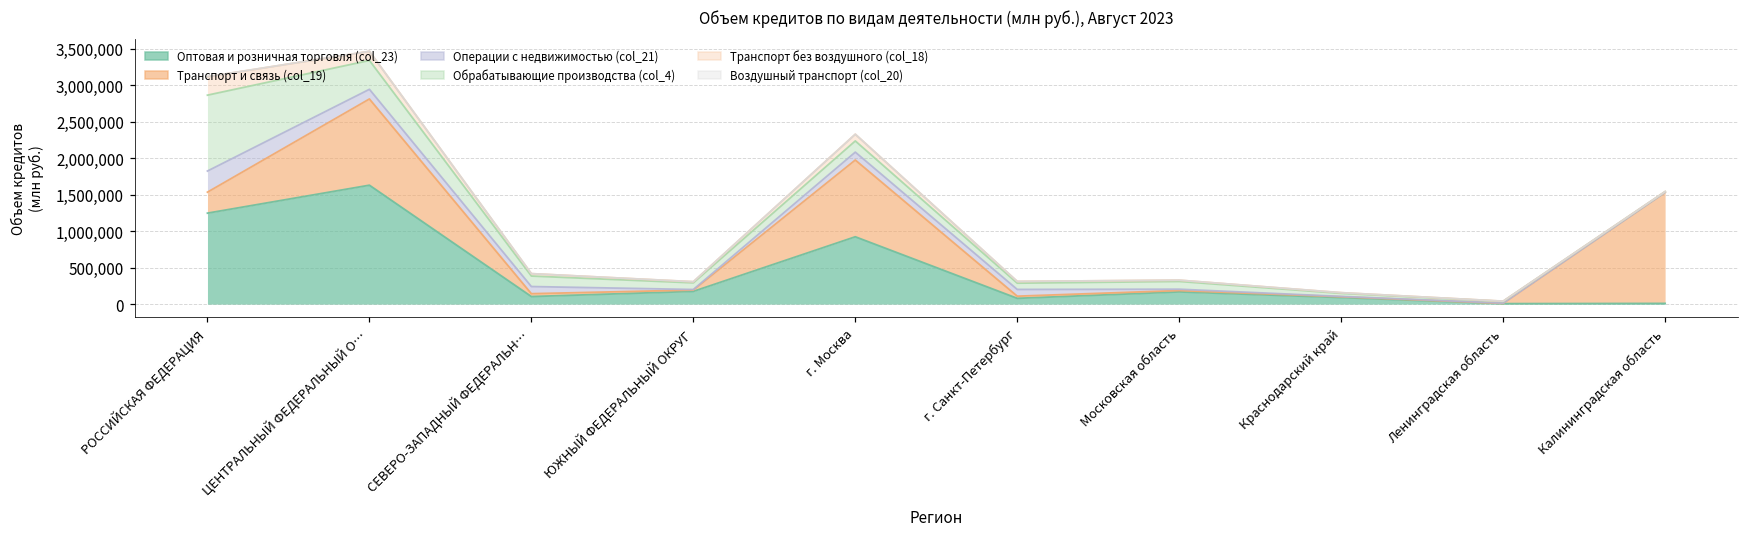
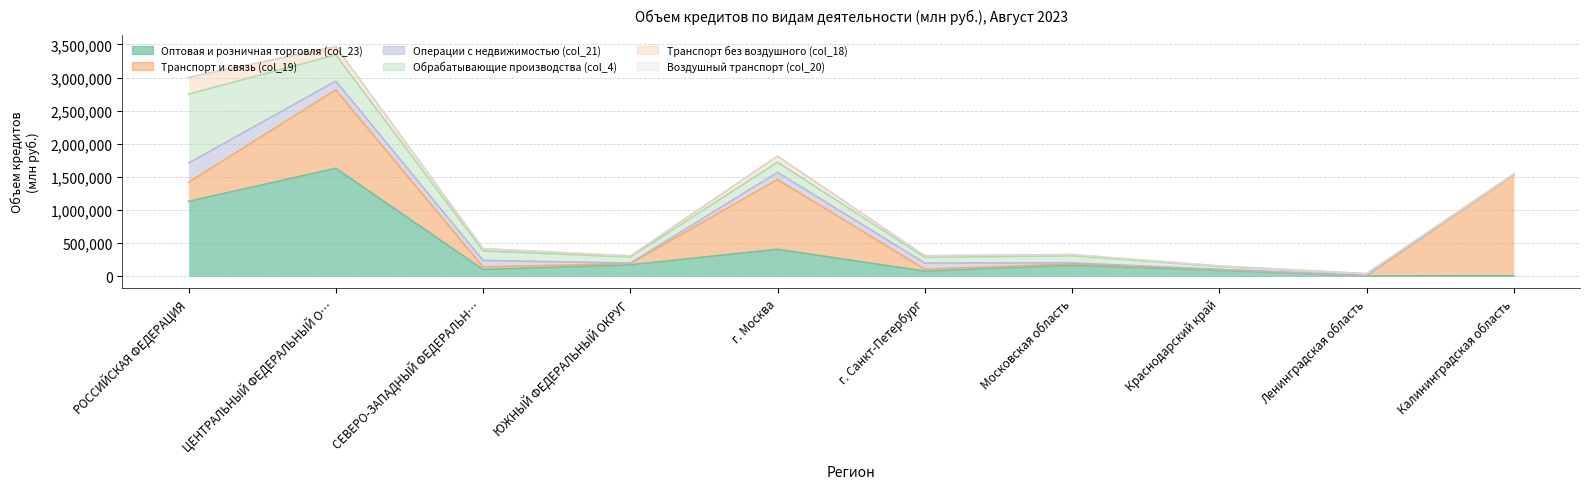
  {
    "Оптовая и розничная торговля (col_23)": {
-     "РОССИЙСКАЯ ФЕДЕРАЦИЯ": "1,200,000",
+     "РОССИЙСКАЯ ФЕДЕРАЦИЯ": "1,100,000",
      "ЦЕНТРАЛЬНЫЙ ФЕДЕРАЛЬНЫЙ О…": "1,600,000",
      "СЕВЕРО-ЗАПАДНЫЙ ФЕДЕРАЛЬН…": "100,000",
-     "г. Москва": "900,000",
+     "г. Москва": "400,000",
      "Калининградская область": "0"
    },
    "Транспорт и связь (col_19)": {
      "РОССИЙСКАЯ ФЕДЕРАЦИЯ": "300,000",
      "ЦЕНТРАЛЬНЫЙ ФЕДЕРАЛЬНЫЙ О…": "1,200,000",
      "СЕВЕРО-ЗАПАДНЫЙ ФЕДЕРАЛЬН…": "0",
      "г. Москва": "1,100,000"
    }
  }
